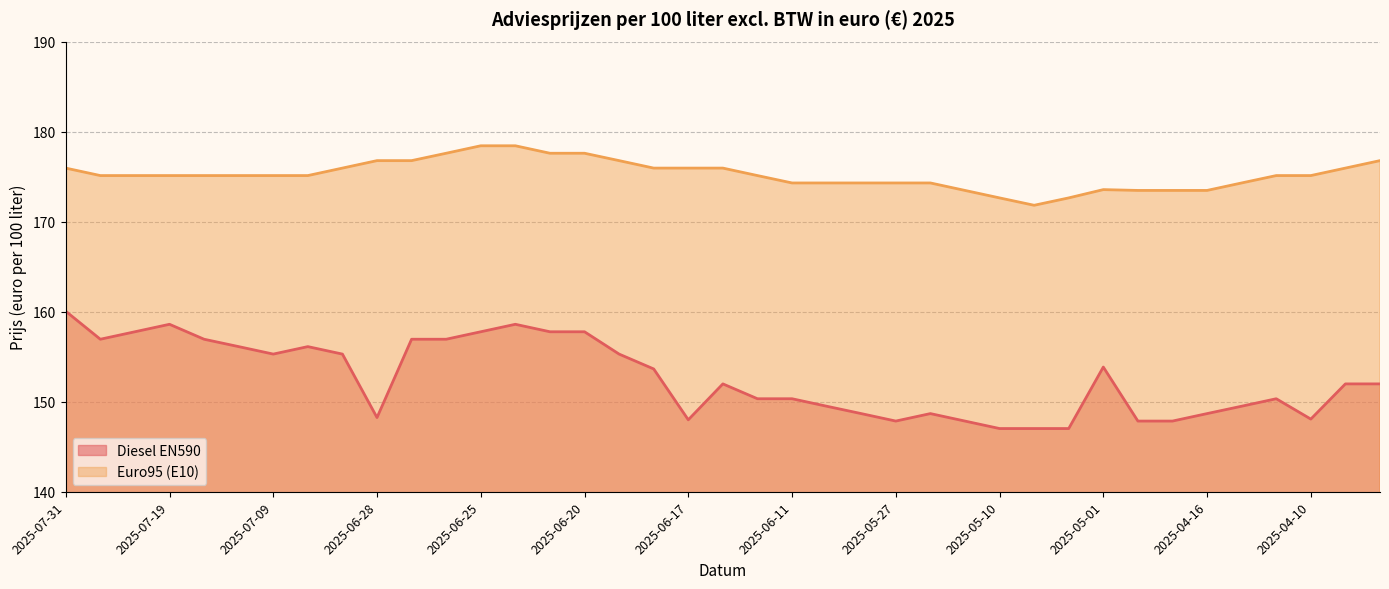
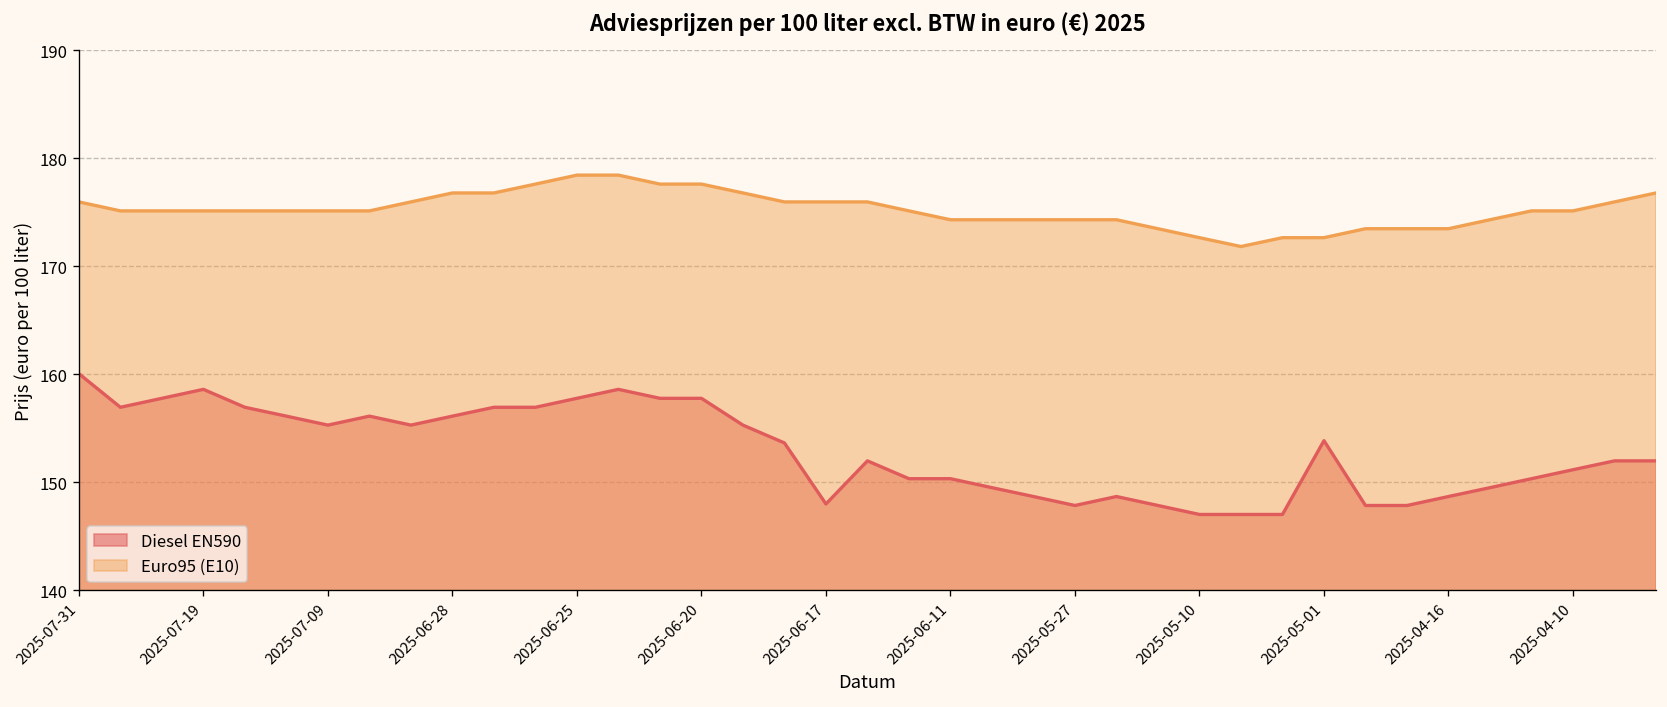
  {
    "Diesel EN590": {
      "2025-07-31": 160,
      "2025-07-19": 159,
      "2025-07-09": 155,
-     "2025-06-28": 148,
+     "2025-06-28": 156,
      "2025-06-25": 158,
      "2025-06-20": 158,
      "2025-06-17": 148,
      "2025-06-11": 150,
      "2025-05-27": 148,
      "2025-05-10": 147,
      "2025-05-01": 154,
      "2025-04-16": 149,
-     "2025-04-10": 148
+     "2025-04-10": 151
    },
    "Euro95 (E10)": {
      "2025-07-31": 176,
      "2025-07-19": 175,
      "2025-07-09": 175,
      "2025-06-28": 177,
      "2025-06-25": 178,
      "2025-06-20": 178,
      "2025-06-17": 176,
      "2025-06-11": 174,
      "2025-05-27": 174,
      "2025-05-10": 173,
-     "2025-05-01": 174,
+     "2025-05-01": 173,
      "2025-04-16": 173,
      "2025-04-10": 175
    }
  }
